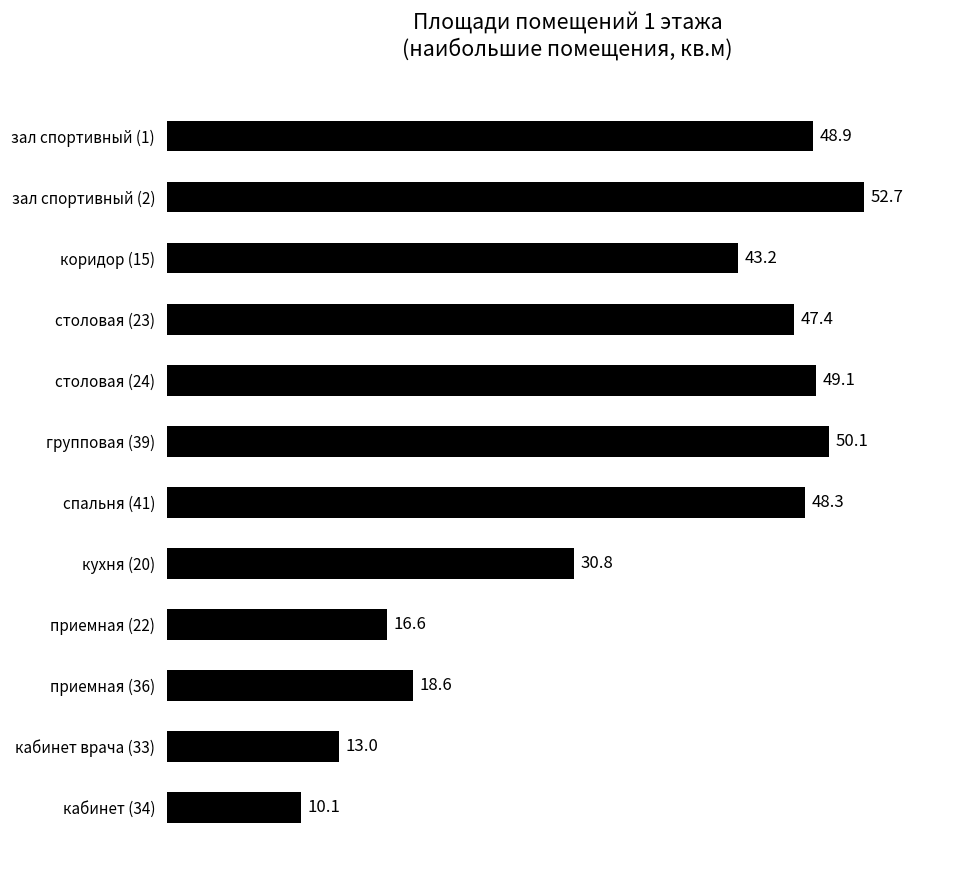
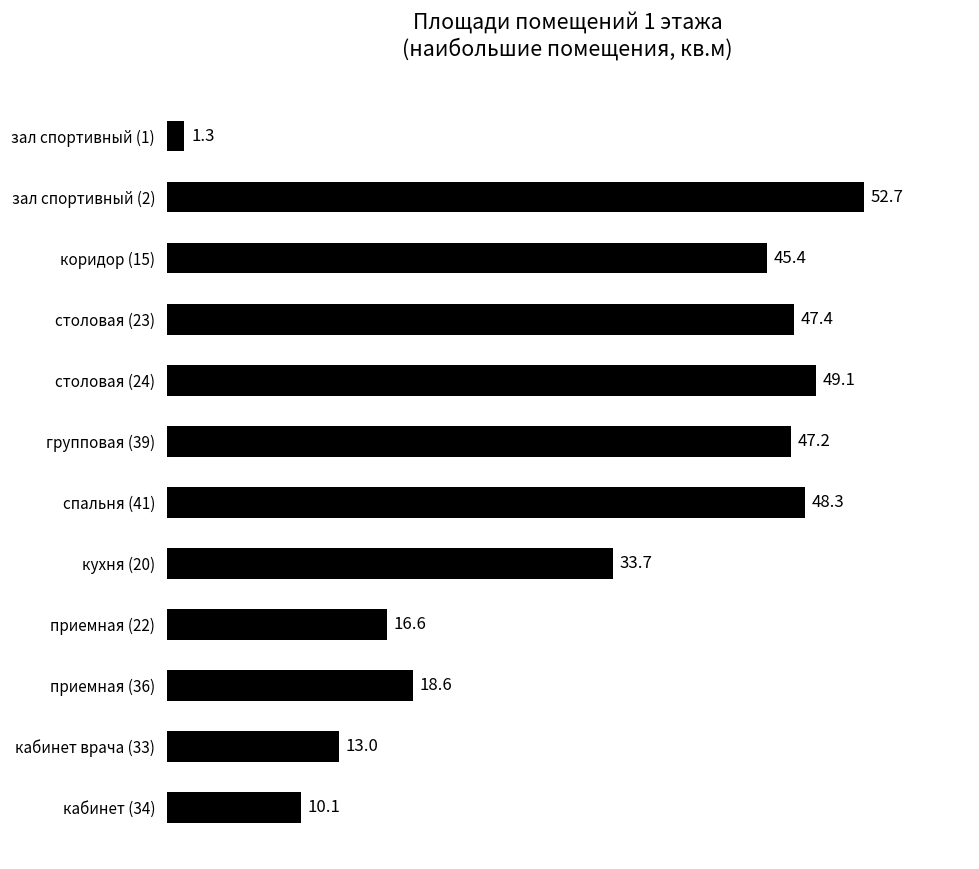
  {
-   "зал спортивный (1)": 48.9,
+   "зал спортивный (1)": 1.3,
    "зал спортивный (2)": 52.7,
-   "коридор (15)": 43.2,
+   "коридор (15)": 45.4,
    "столовая (23)": 47.4,
    "столовая (24)": 49.1,
-   "групповая (39)": 50.1,
+   "групповая (39)": 47.2,
    "спальня (41)": 48.3,
-   "кухня (20)": 30.8,
+   "кухня (20)": 33.7,
    "приемная (22)": 16.6,
    "приемная (36)": 18.6,
    "кабинет врача (33)": 13.0,
    "кабинет (34)": 10.1
  }
